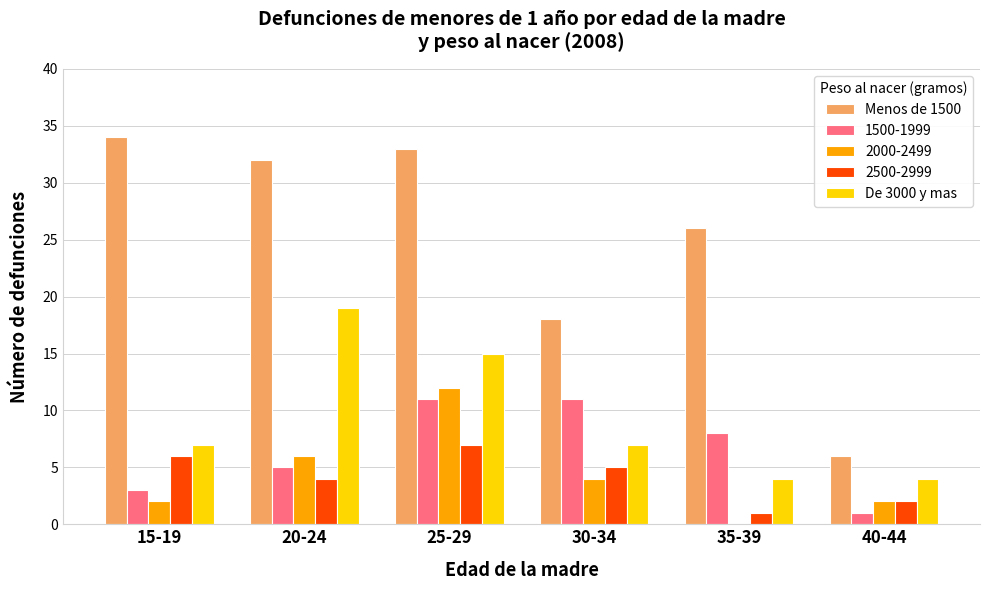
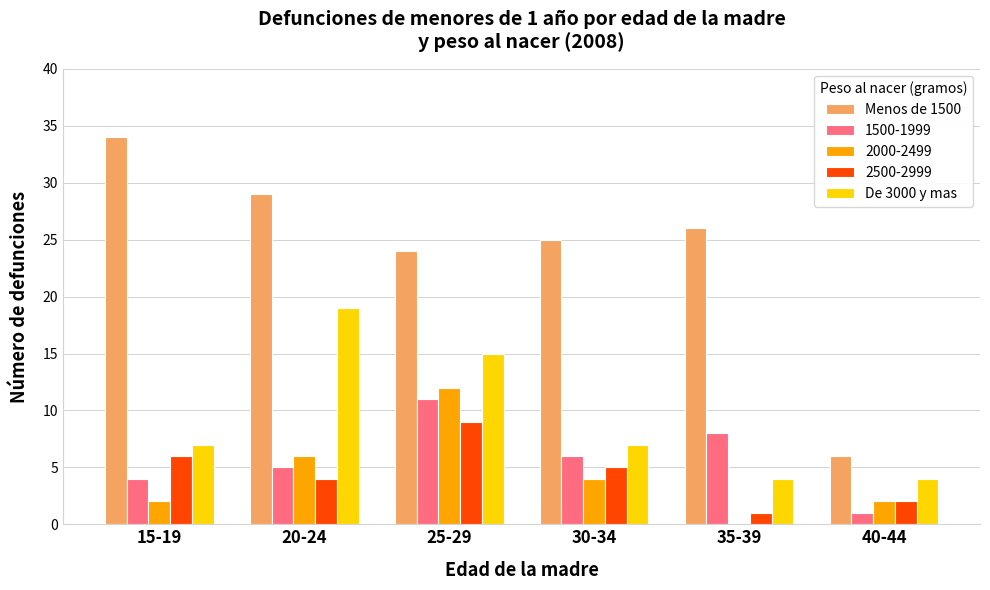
  {
    "Menos de 1500": {
      "15-19": 34,
-     "20-24": 32,
-     "25-29": 33,
-     "30-34": 18,
+     "20-24": 29,
+     "25-29": 24,
+     "30-34": 25,
      "35-39": 26,
      "40-44": 6
    },
    "1500-1999": {
-     "15-19": 3,
+     "15-19": 4,
      "20-24": 5,
      "25-29": 11,
-     "30-34": 11,
+     "30-34": 6,
      "35-39": 8,
      "40-44": 1
    },
    "2500-2999": {
      "15-19": 6,
      "20-24": 4,
-     "25-29": 7,
+     "25-29": 9,
      "30-34": 5,
      "35-39": 1,
      "40-44": 2
    }
  }
